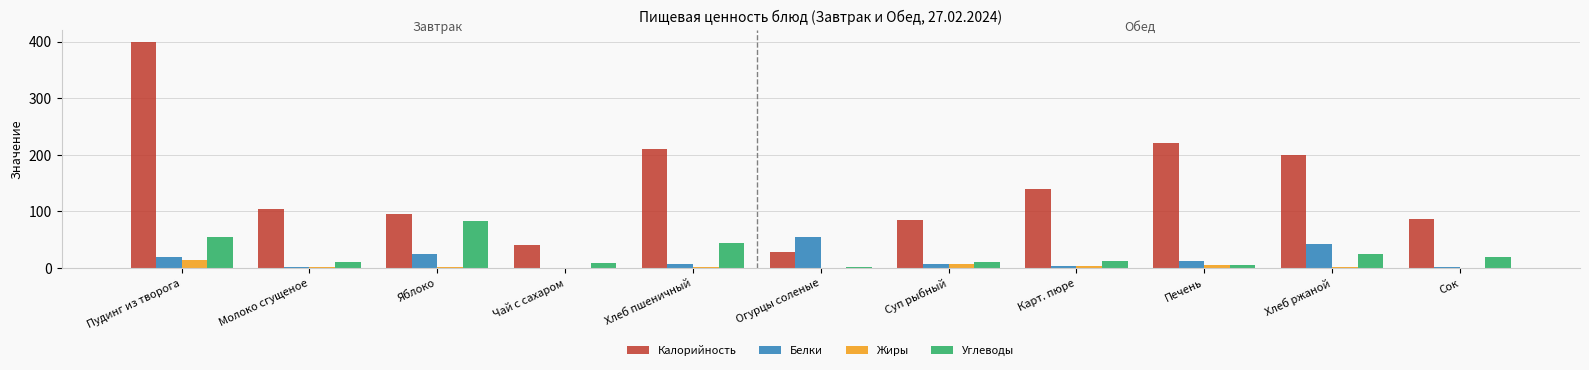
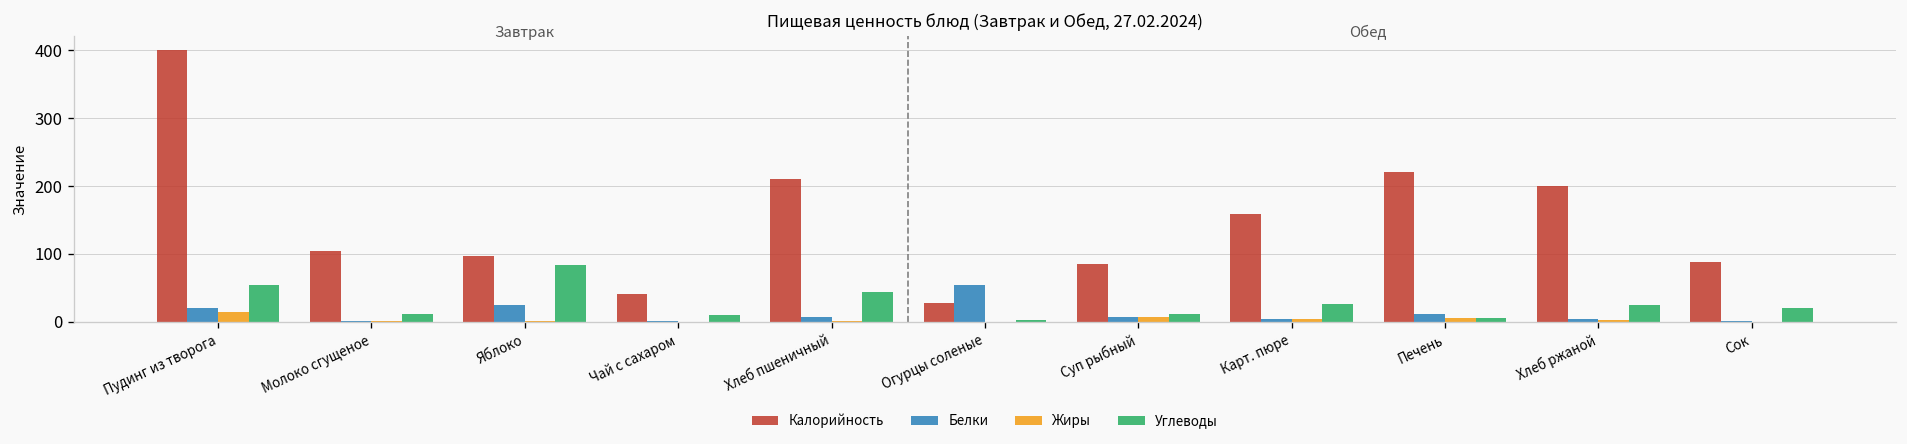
  {
    "Калорийность": {
      "Пудинг из творога": 400,
      "Молоко сгущеное": 100,
      "Яблоко": 100,
      "Чай с сахаром": 40,
      "Хлеб пшеничный": 210,
      "Огурцы соленые": 30,
      "Суп рыбный": 90,
-     "Карт. пюре": 140,
+     "Карт. пюре": 160,
      "Печень": 220,
      "Хлеб ржаной": 200,
      "Сок": 90
    },
    "Белки": {
      "Пудинг из творога": 20,
      "Яблоко": 20,
      "Хлеб пшеничный": 10,
      "Огурцы соленые": 50,
      "Суп рыбный": 10,
      "Печень": 10,
-     "Хлеб ржаной": 40
+     "Хлеб ржаной": 0
    },
    "Жиры": {
      "Пудинг из творога": 10,
      "Чай с сахаром": 0,
      "Огурцы соленые": 0,
      "Суп рыбный": 10,
      "Печень": 10,
      "Сок": 0
    },
    "Углеводы": {
      "Пудинг из творога": 50,
      "Молоко сгущеное": 10,
      "Яблоко": 80,
      "Чай с сахаром": 10,
      "Хлеб пшеничный": 40,
      "Суп рыбный": 10,
-     "Карт. пюре": 10,
+     "Карт. пюре": 30,
      "Печень": 0,
      "Хлеб ржаной": 20,
      "Сок": 20
    }
  }
